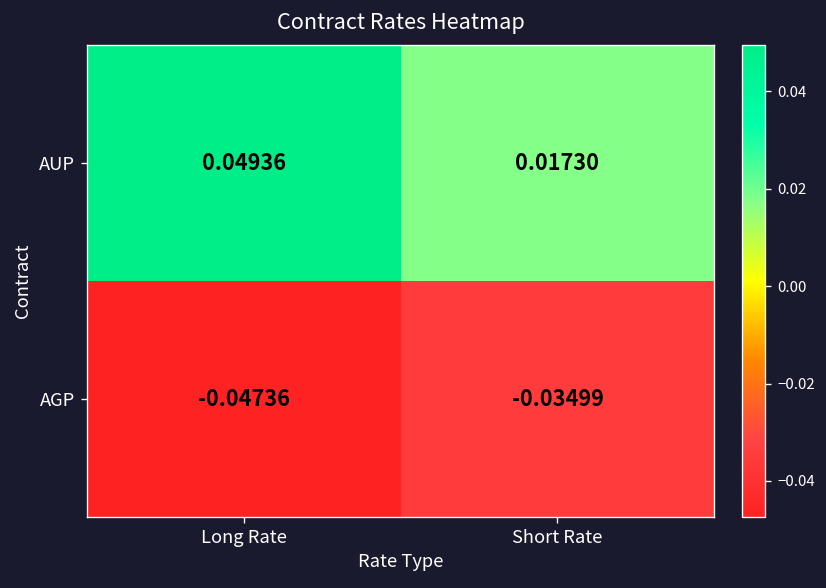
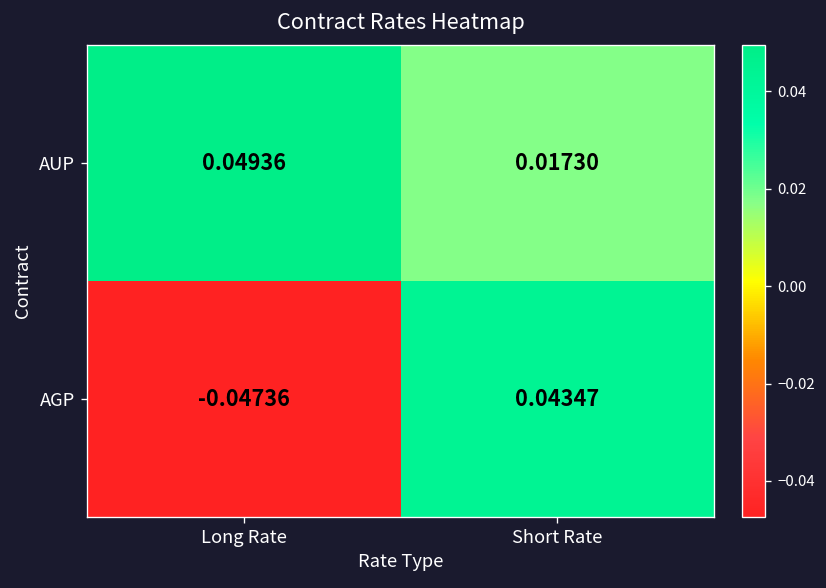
  {
    "AUP": {
      "Long Rate": 0.04936,
      "Short Rate": 0.01730
    },
    "AGP": {
      "Long Rate": -0.04736,
-     "Short Rate": -0.03499
+     "Short Rate": 0.04347
    }
  }
